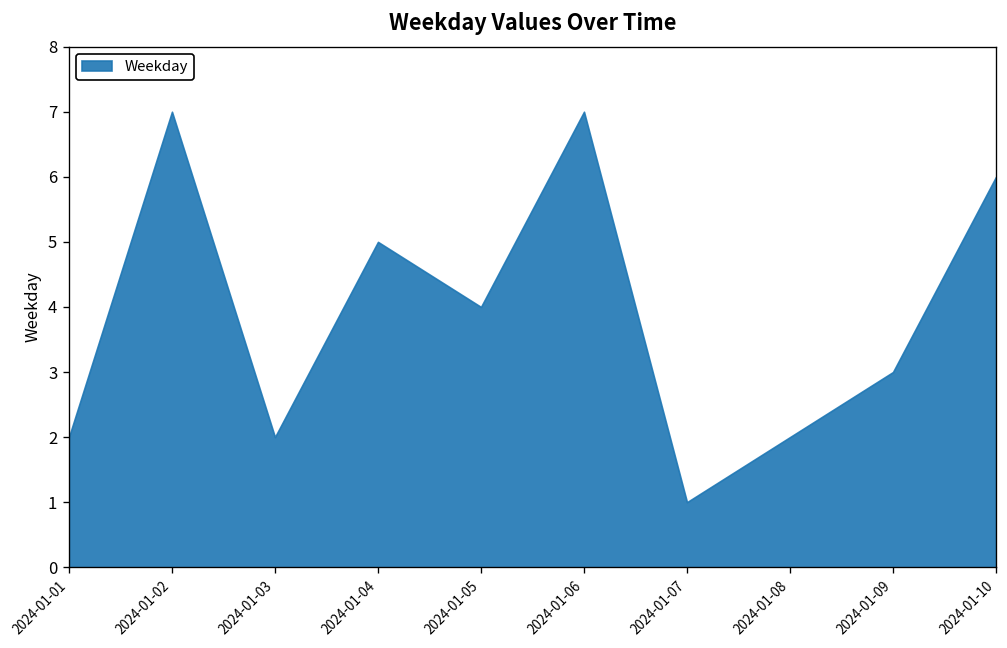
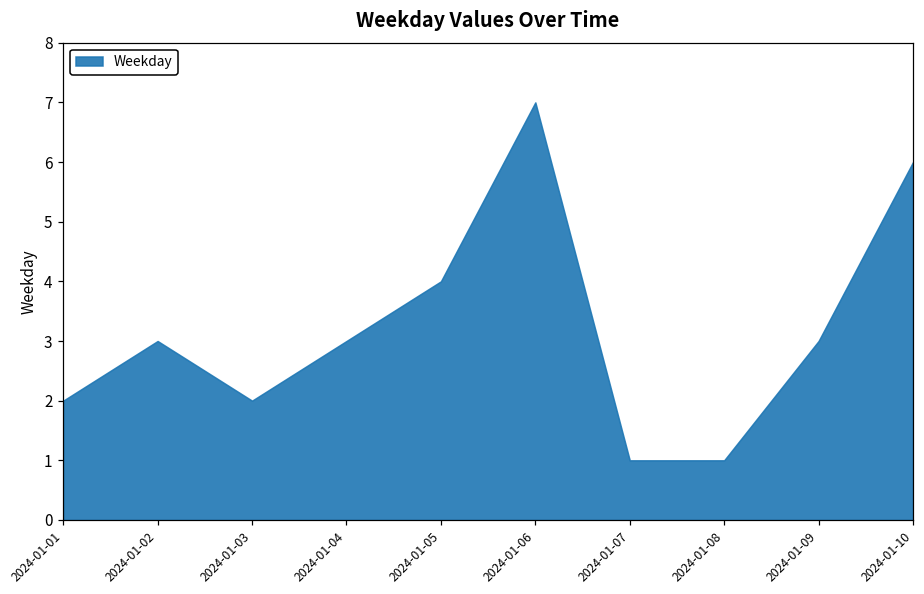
  {
    "2024-01-01": 2,
-   "2024-01-02": 7,
+   "2024-01-02": 3,
    "2024-01-03": 2,
-   "2024-01-04": 5,
+   "2024-01-04": 3,
    "2024-01-05": 4,
    "2024-01-06": 7,
    "2024-01-07": 1,
-   "2024-01-08": 2,
+   "2024-01-08": 1,
    "2024-01-09": 3,
    "2024-01-10": 6
  }
